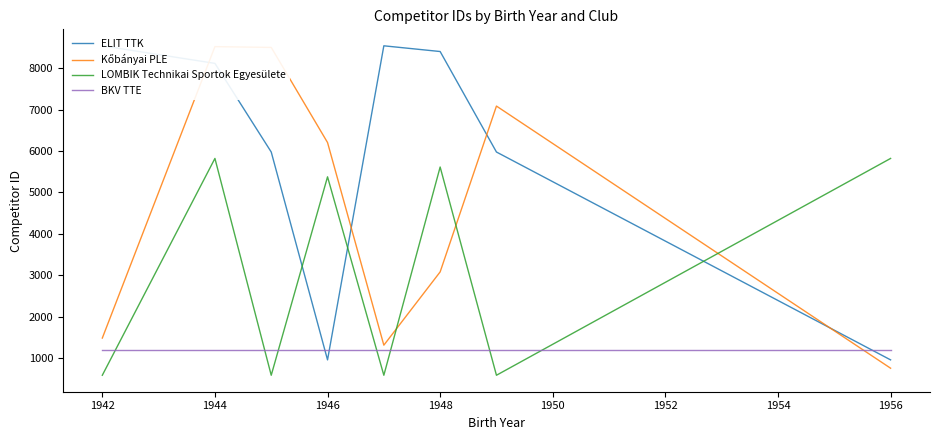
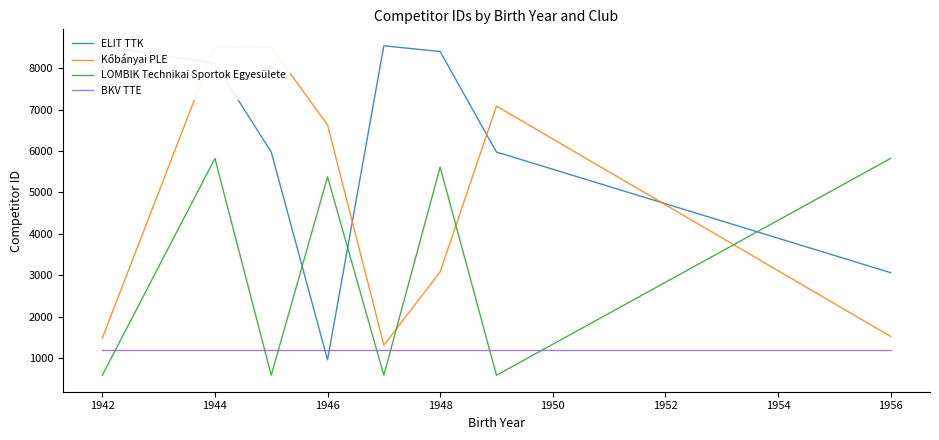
  {
    "ELIT TTK": {
      "1946": 1000,
      "1948": 8400,
-     "1956": 1000
+     "1956": 3100
    },
    "Kőbányai PLE": {
      "1942": 1500,
-     "1946": 6200,
+     "1946": 6600,
      "1948": 3100,
-     "1956": 800
+     "1956": 1500
    },
    "LOMBIK Technikai Sportok Egyesülete": {
      "1942": 600,
      "1944": 5800,
      "1946": 5400,
      "1948": 5600,
      "1956": 5800
    },
    "BKV TTE": {
      "1942": 1200,
      "1944": 1200,
      "1946": 1200,
      "1948": 1200,
      "1956": 1200
    }
  }
